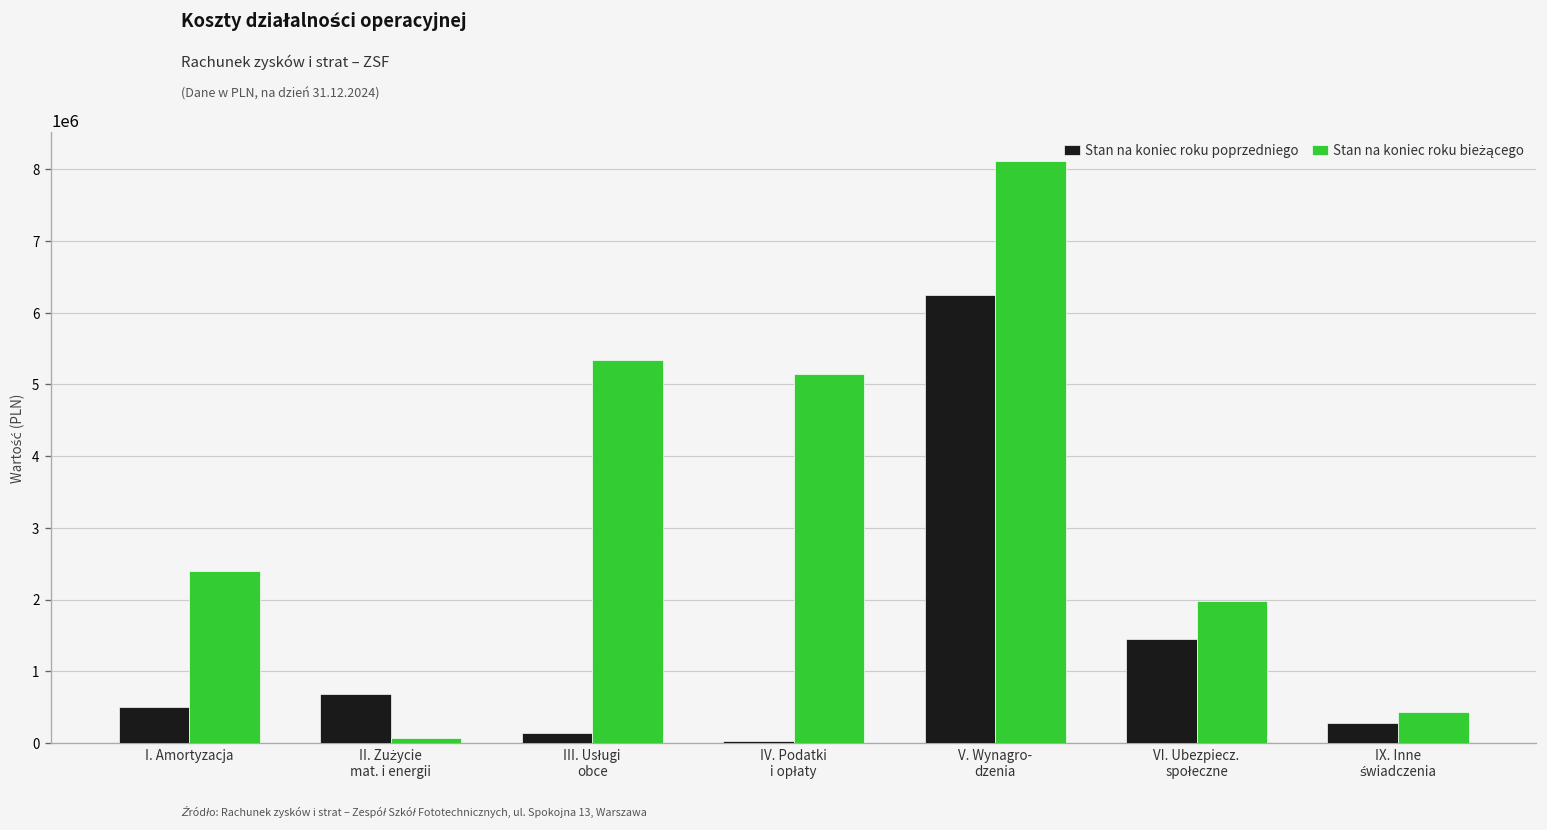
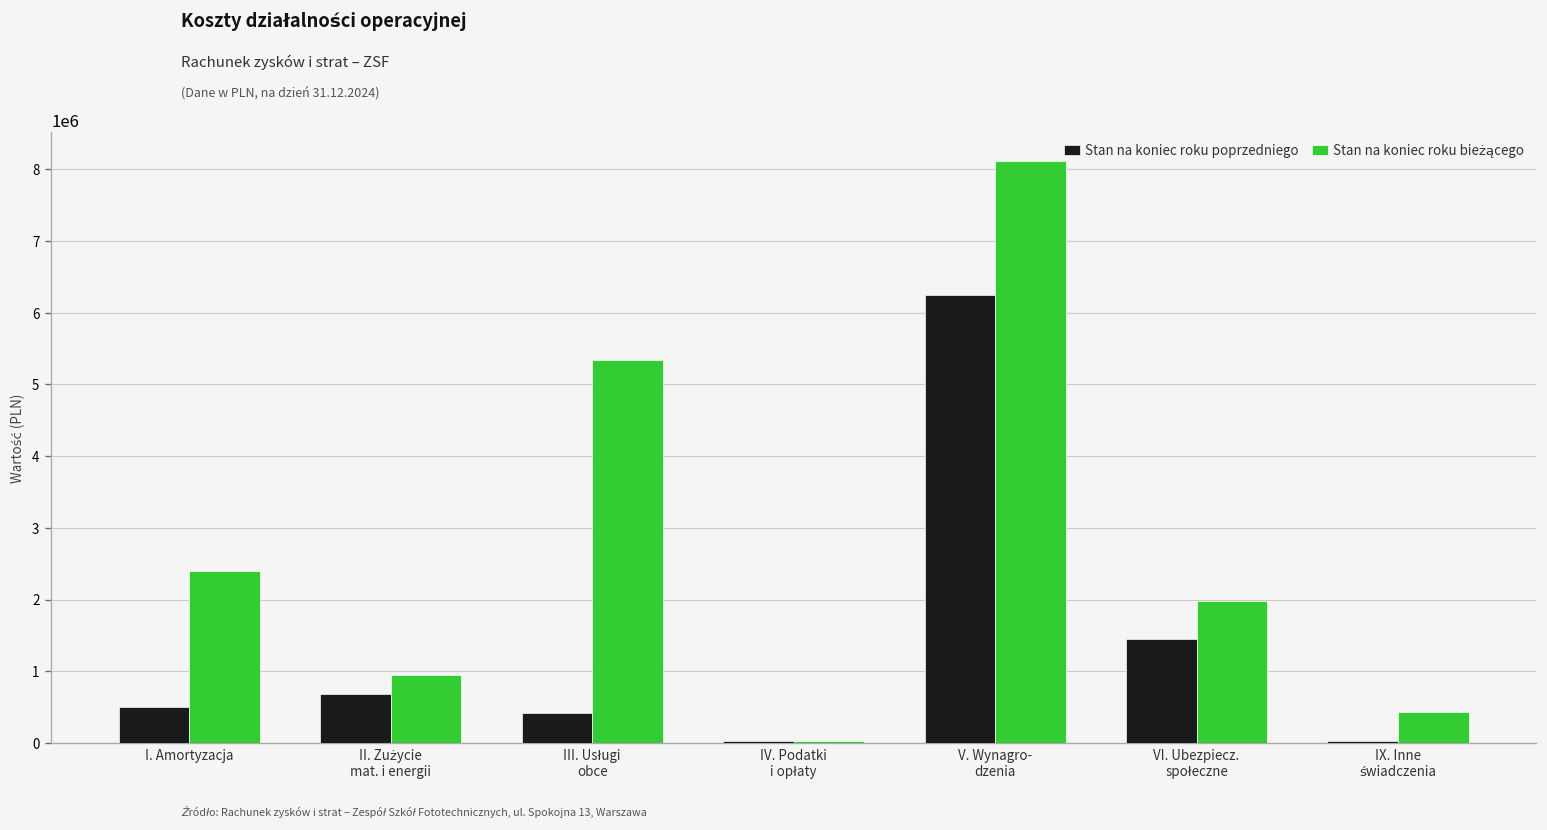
  {
    "Stan na koniec roku poprzedniego": {
      "I. Amortyzacja": 500000,
      "II. Zużycie mat. i energii": 700000,
-     "III. Usługi obce": 100000,
+     "III. Usługi obce": 400000,
      "V. Wynagro- dzenia": 6200000,
      "VI. Ubezpiecz. społeczne": 1400000,
-     "IX. Inne świadczenia": 300000
+     "IX. Inne świadczenia": 0
    },
    "Stan na koniec roku bieżącego": {
      "I. Amortyzacja": 2400000,
-     "II. Zużycie mat. i energii": 100000,
+     "II. Zużycie mat. i energii": 1000000,
      "III. Usługi obce": 5300000,
-     "IV. Podatki i opłaty": 5100000,
+     "IV. Podatki i opłaty": 0,
      "V. Wynagro- dzenia": 8100000,
      "VI. Ubezpiecz. społeczne": 2000000,
      "IX. Inne świadczenia": 400000
    }
  }
